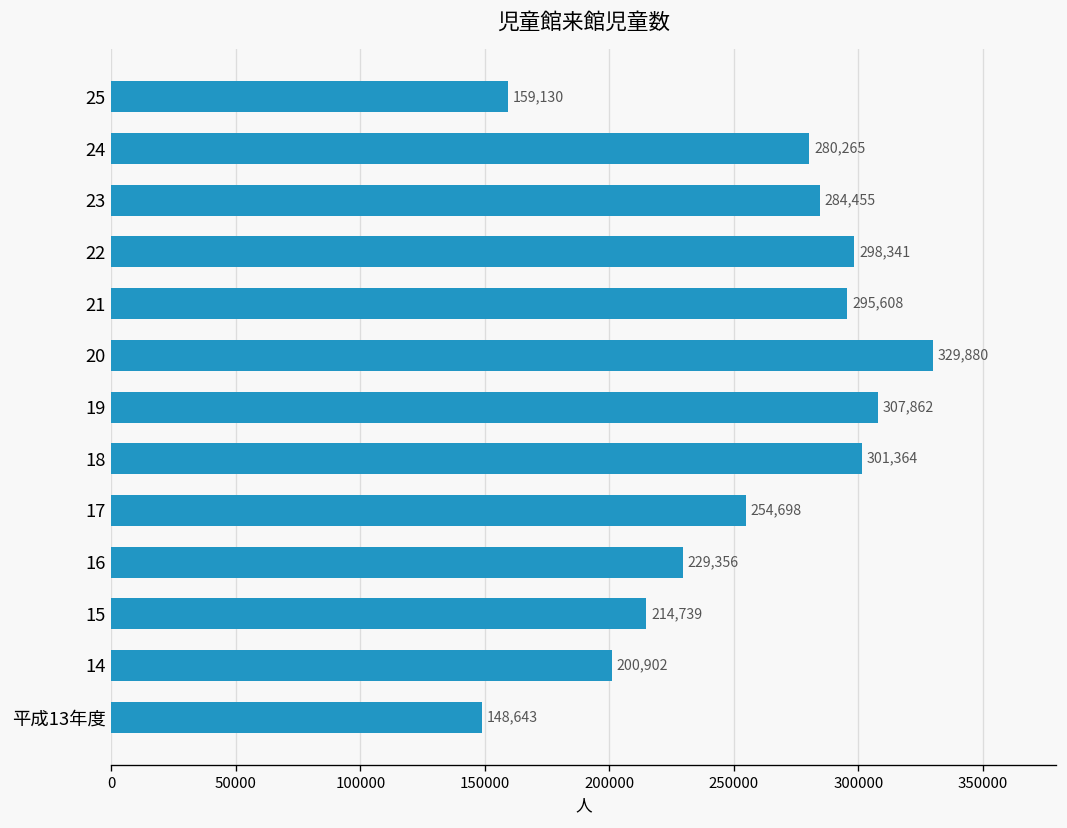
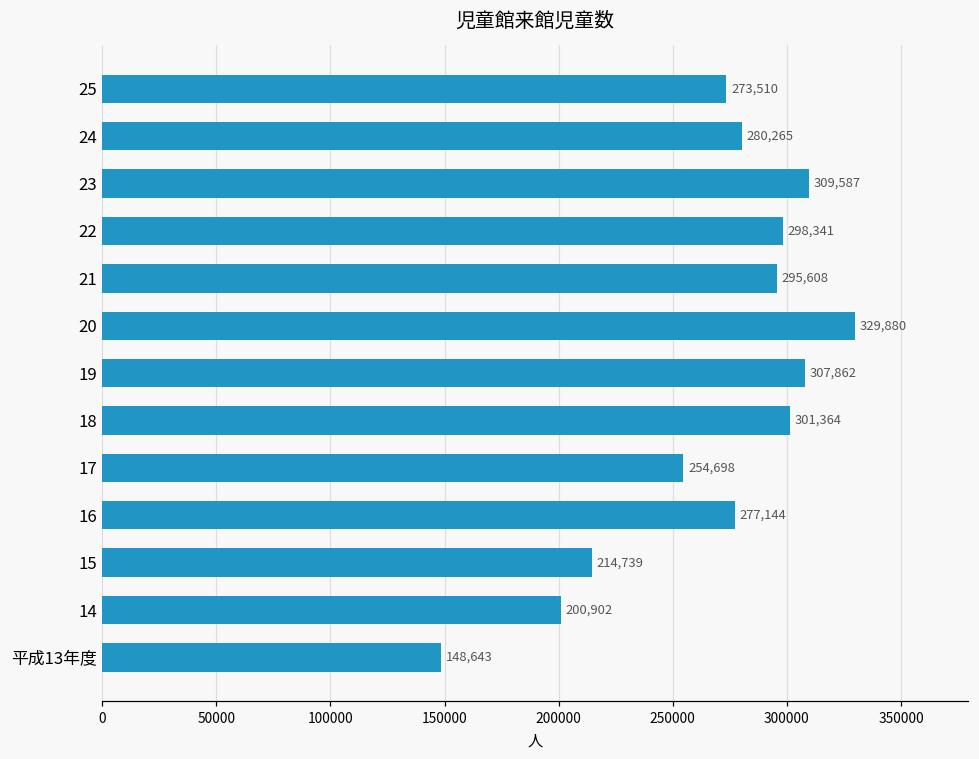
  {
-   "25": "159,130",
+   "25": "273,510",
    "24": "280,265",
-   "23": "284,455",
+   "23": "309,587",
    "22": "298,341",
    "21": "295,608",
    "20": "329,880",
    "19": "307,862",
    "18": "301,364",
    "17": "254,698",
-   "16": "229,356",
+   "16": "277,144",
    "15": "214,739",
    "14": "200,902",
    "平成13年度": "148,643"
  }
